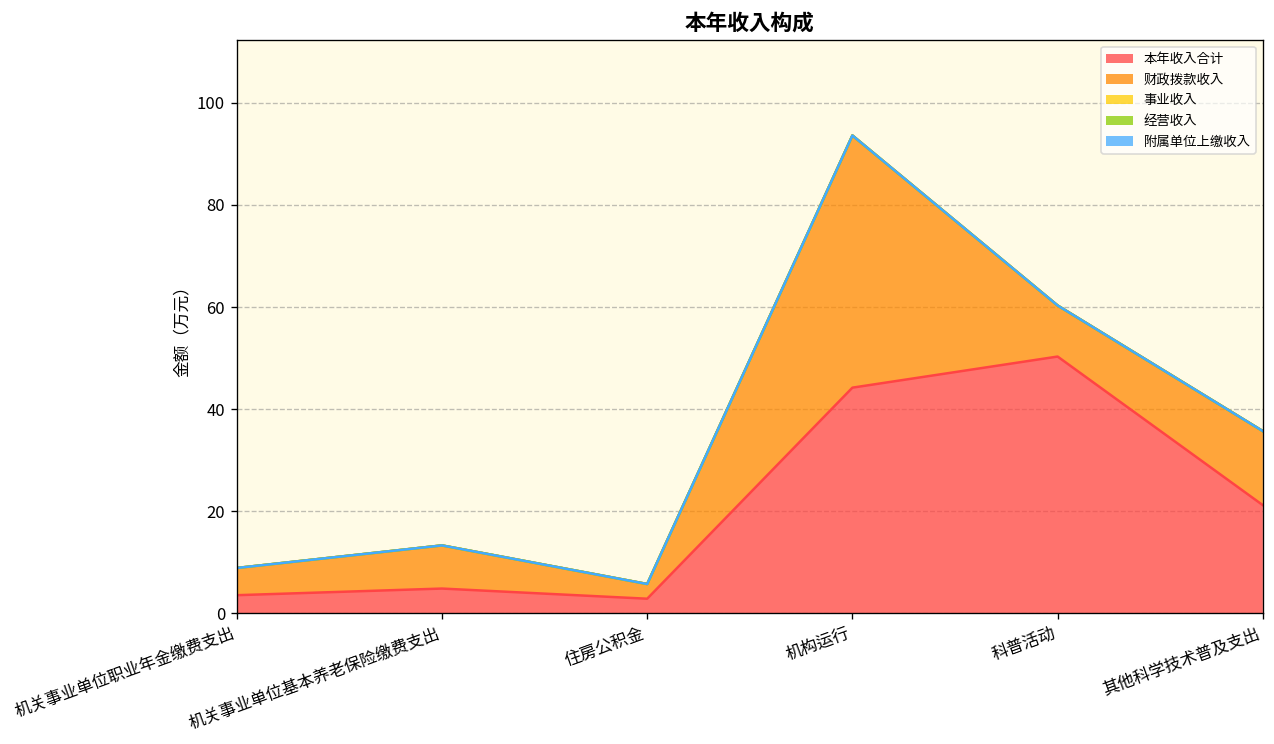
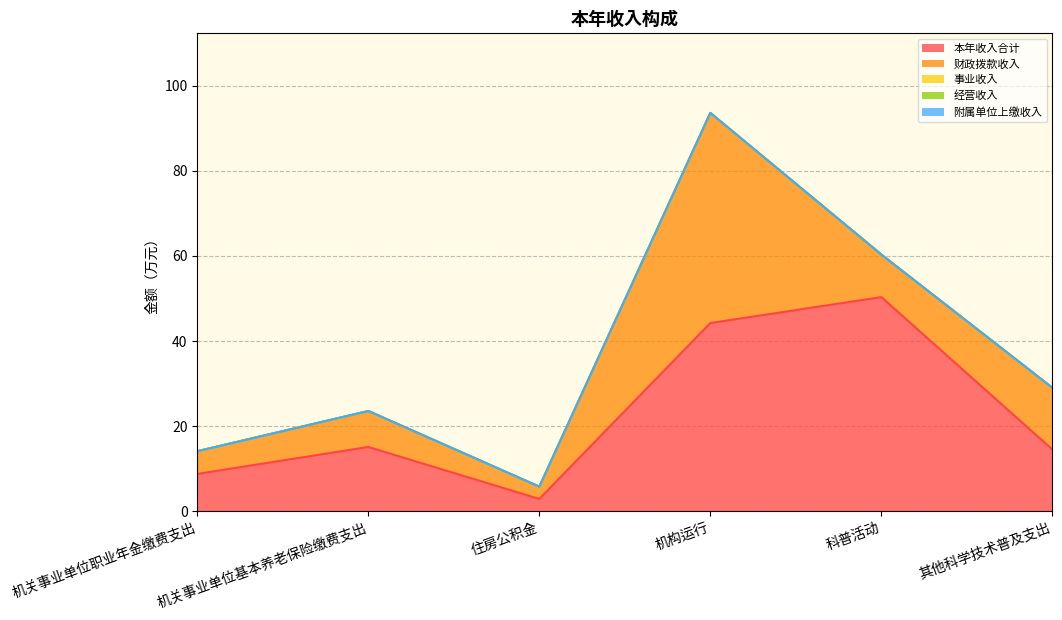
  {
    "本年收入合计": {
-     "机关事业单位职业年金缴费支出": 4,
-     "机关事业单位基本养老保险缴费支出": 5,
+     "机关事业单位职业年金缴费支出": 9,
+     "机关事业单位基本养老保险缴费支出": 15,
      "住房公积金": 3,
      "机构运行": 44,
      "科普活动": 50,
-     "其他科学技术普及支出": 21
+     "其他科学技术普及支出": 15
    }
  }
